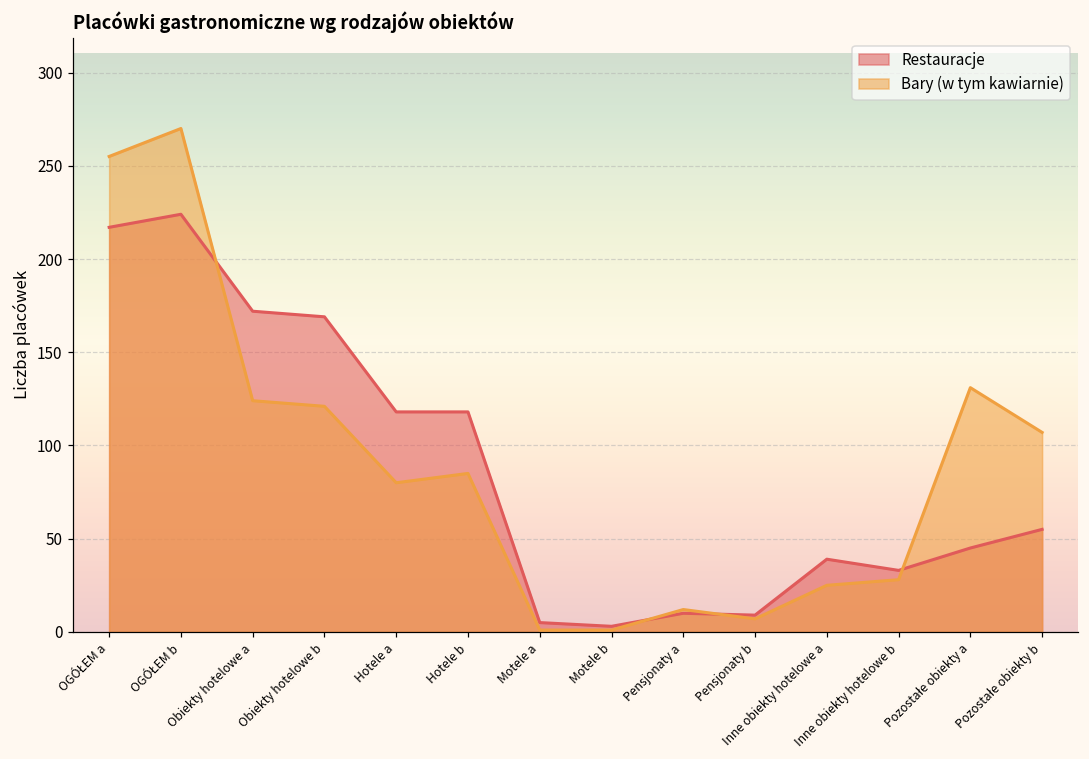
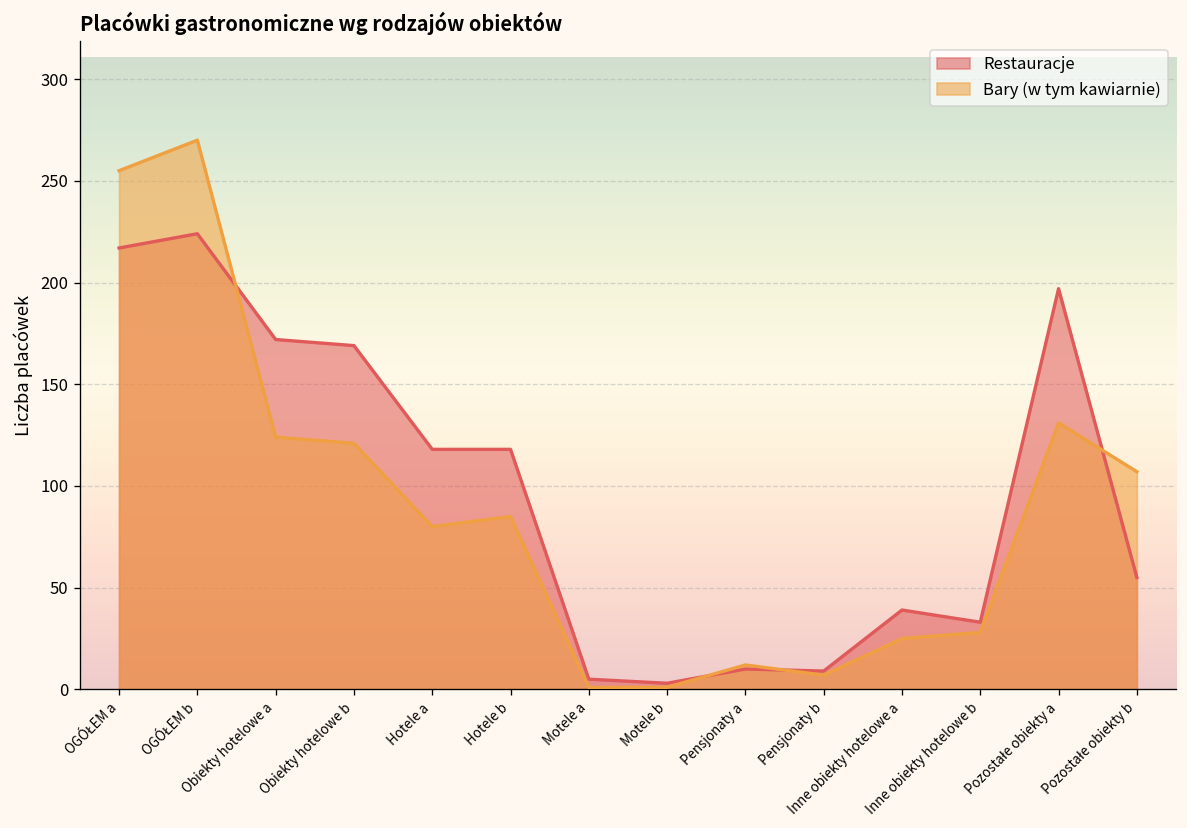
  {
    "Restauracje": {
      "OGÓŁEM a": 217,
      "OGÓŁEM b": 224,
      "Obiekty hotelowe a": 172,
      "Obiekty hotelowe b": 169,
      "Hotele a": 118,
      "Hotele b": 118,
      "Motele a": 5,
      "Motele b": 3,
      "Pensjonaty a": 10,
      "Pensjonaty b": 9,
      "Inne obiekty hotelowe a": 39,
      "Inne obiekty hotelowe b": 33,
-     "Pozostałe obiekty a": 45,
+     "Pozostałe obiekty a": 197,
      "Pozostałe obiekty b": 55
    },
    "Bary (w tym kawiarnie)": {
      "OGÓŁEM a": 255,
      "OGÓŁEM b": 270,
      "Obiekty hotelowe a": 124,
      "Obiekty hotelowe b": 121,
      "Hotele a": 80,
      "Hotele b": 85,
      "Motele a": 1,
      "Motele b": 1,
      "Pensjonaty a": 12,
      "Pensjonaty b": 7,
      "Inne obiekty hotelowe a": 25,
      "Inne obiekty hotelowe b": 28,
      "Pozostałe obiekty a": 131,
      "Pozostałe obiekty b": 107
    }
  }
